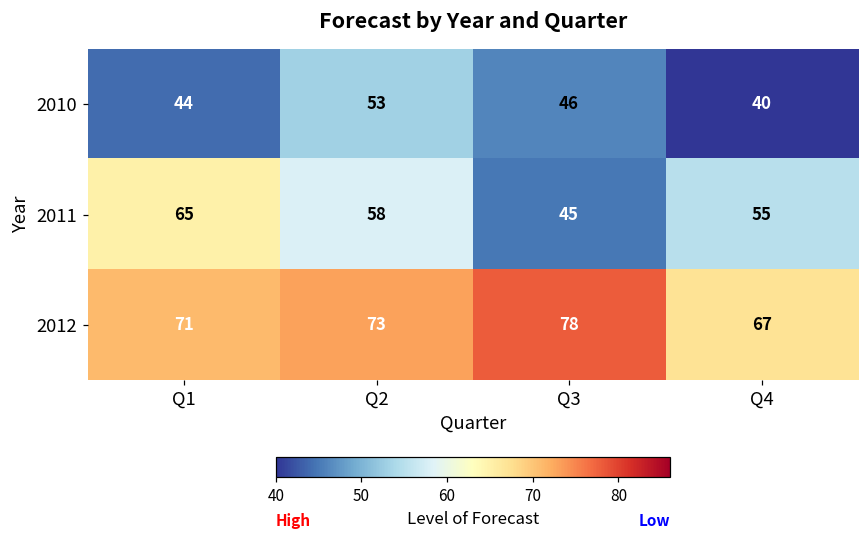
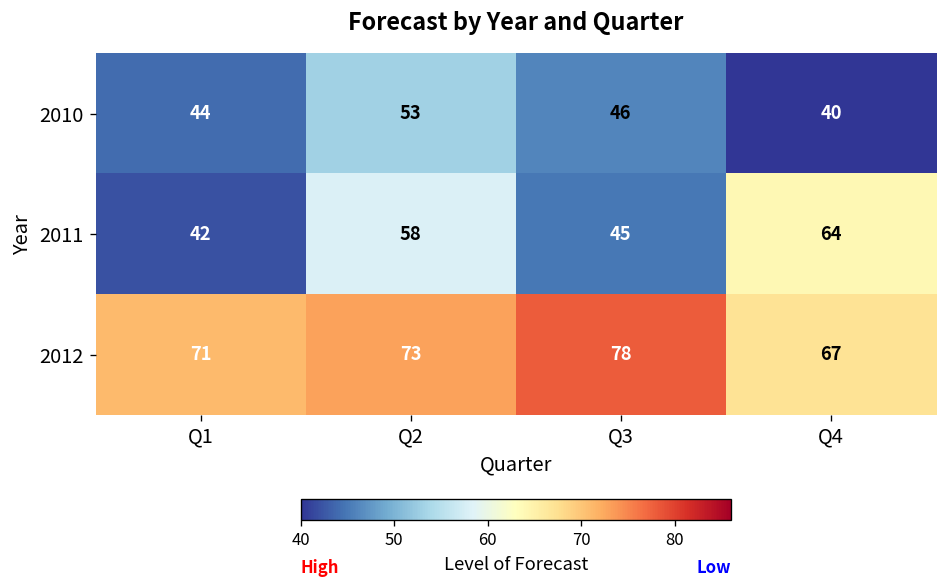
  {
    "2010": {
      "Q1": 44,
      "Q2": 53,
      "Q3": 46,
      "Q4": 40
    },
    "2011": {
-     "Q1": 65,
+     "Q1": 42,
      "Q2": 58,
      "Q3": 45,
-     "Q4": 55
+     "Q4": 64
    },
    "2012": {
      "Q1": 71,
      "Q2": 73,
      "Q3": 78,
      "Q4": 67
    }
  }
